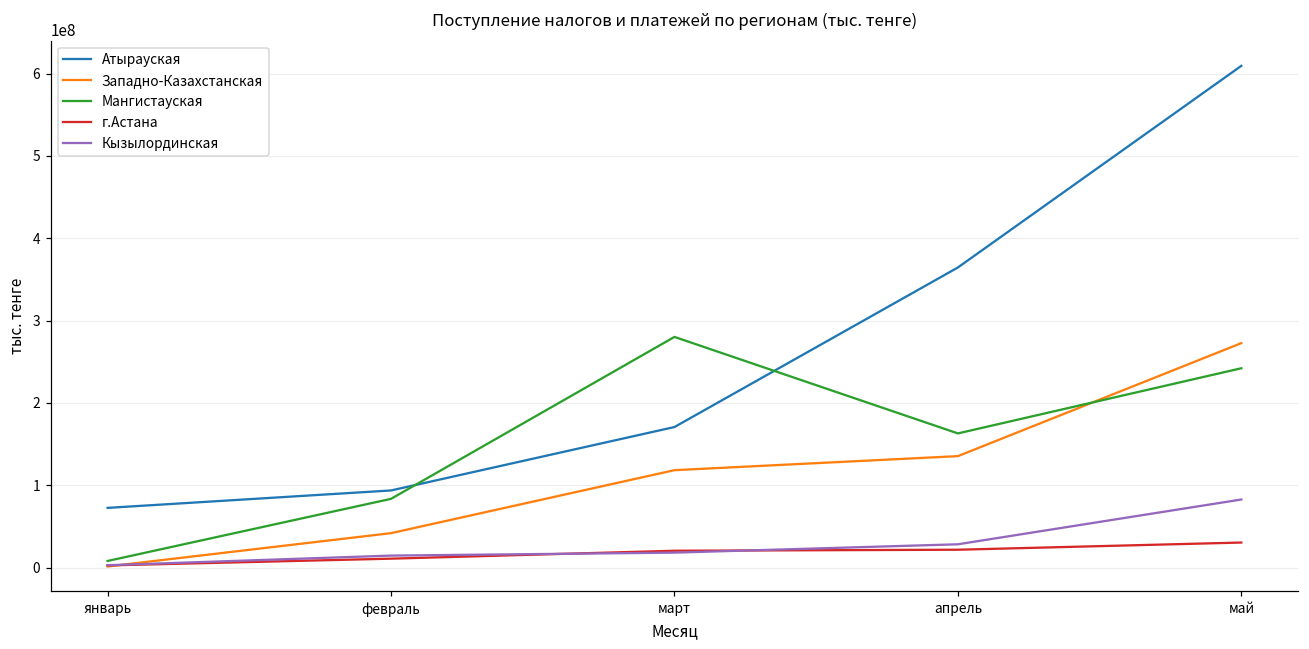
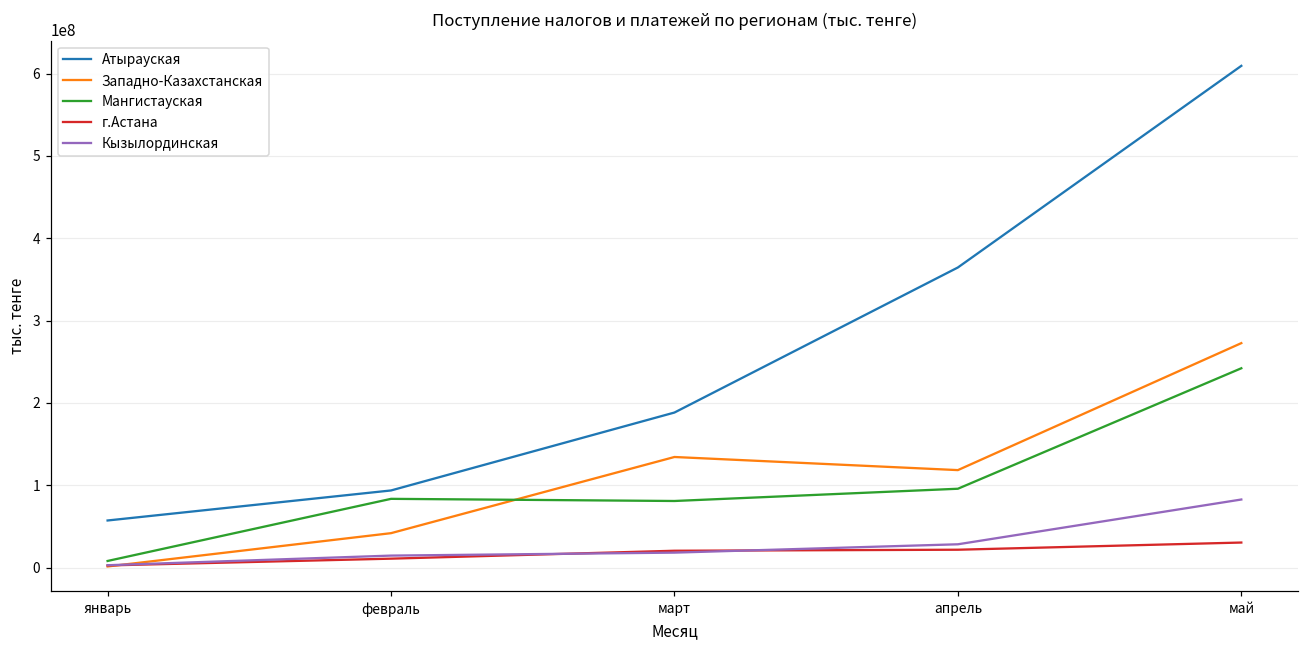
  {
    "Атырауская": {
-     "январь": 70000000,
+     "январь": 60000000,
      "февраль": 90000000,
-     "март": 170000000,
+     "март": 190000000,
      "апрель": 360000000,
      "май": 610000000
    },
    "Западно-Казахстанская": {
      "февраль": 40000000,
-     "март": 120000000,
-     "апрель": 140000000,
+     "март": 130000000,
+     "апрель": 120000000,
      "май": 270000000
    },
    "Мангистауская": {
      "январь": 10000000,
      "февраль": 80000000,
-     "март": 280000000,
-     "апрель": 160000000,
+     "март": 80000000,
+     "апрель": 100000000,
      "май": 240000000
    },
    "г.Астана": {
      "февраль": 10000000,
      "апрель": 20000000,
      "май": 30000000
    },
    "Кызылординская": {
      "февраль": 10000000,
      "апрель": 30000000,
      "май": 80000000
    }
  }
